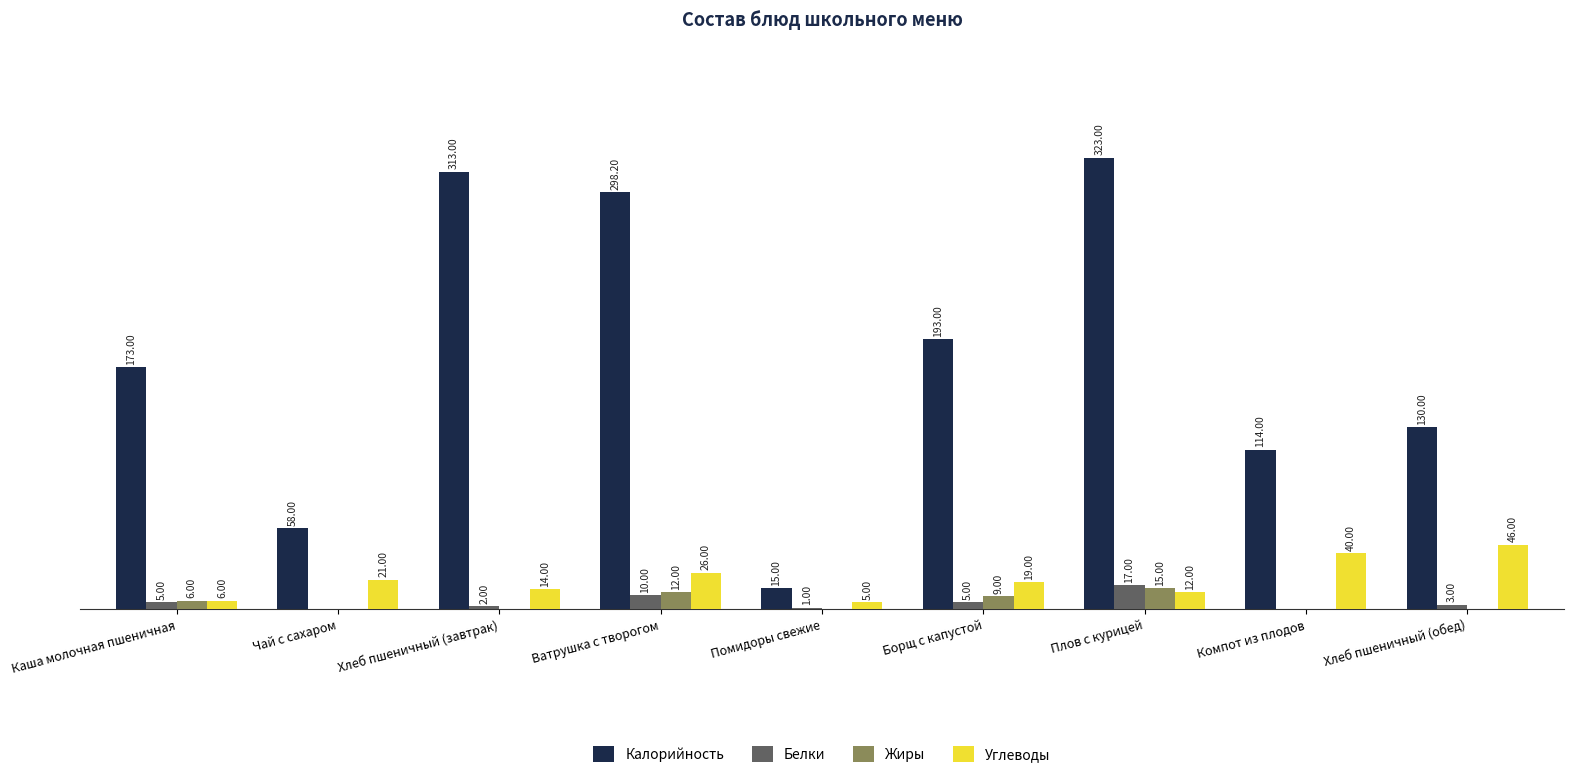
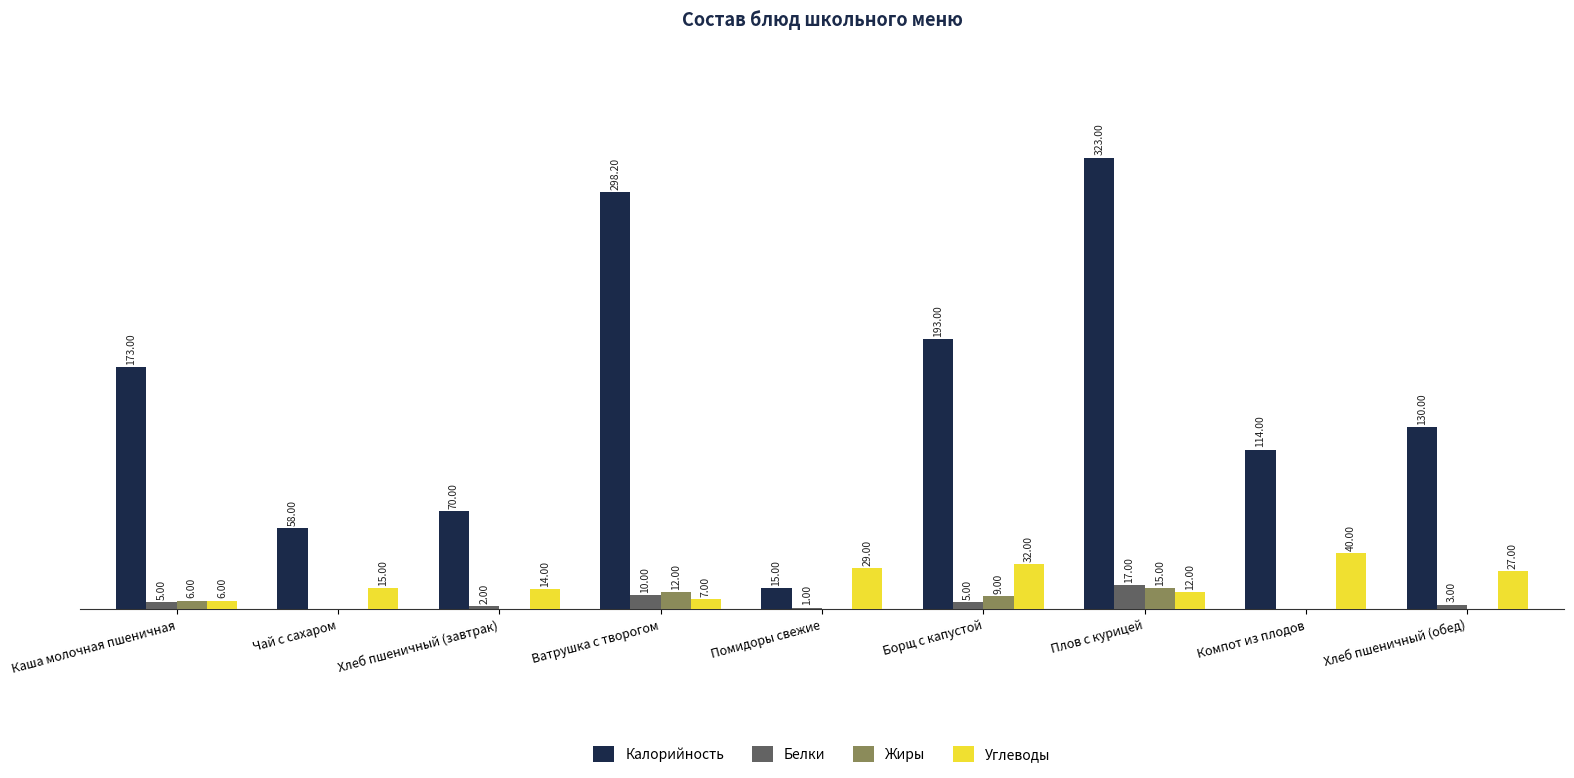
  {
    "Калорийность": {
      "Каша молочная пшеничная": 173.00,
      "Чай с сахаром": 58.00,
-     "Хлеб пшеничный (завтрак)": 313.00,
+     "Хлеб пшеничный (завтрак)": 70.00,
      "Ватрушка с творогом": 298.20,
      "Помидоры свежие": 15.00,
      "Борщ с капустой": 193.00,
      "Плов с курицей": 323.00,
      "Компот из плодов": 114.00,
      "Хлеб пшеничный (обед)": 130.00
    },
    "Углеводы": {
      "Каша молочная пшеничная": 6.00,
-     "Чай с сахаром": 21.00,
+     "Чай с сахаром": 15.00,
      "Хлеб пшеничный (завтрак)": 14.00,
-     "Ватрушка с творогом": 26.00,
-     "Помидоры свежие": 5.00,
-     "Борщ с капустой": 19.00,
+     "Ватрушка с творогом": 7.00,
+     "Помидоры свежие": 29.00,
+     "Борщ с капустой": 32.00,
      "Плов с курицей": 12.00,
      "Компот из плодов": 40.00,
-     "Хлеб пшеничный (обед)": 46.00
+     "Хлеб пшеничный (обед)": 27.00
    }
  }
